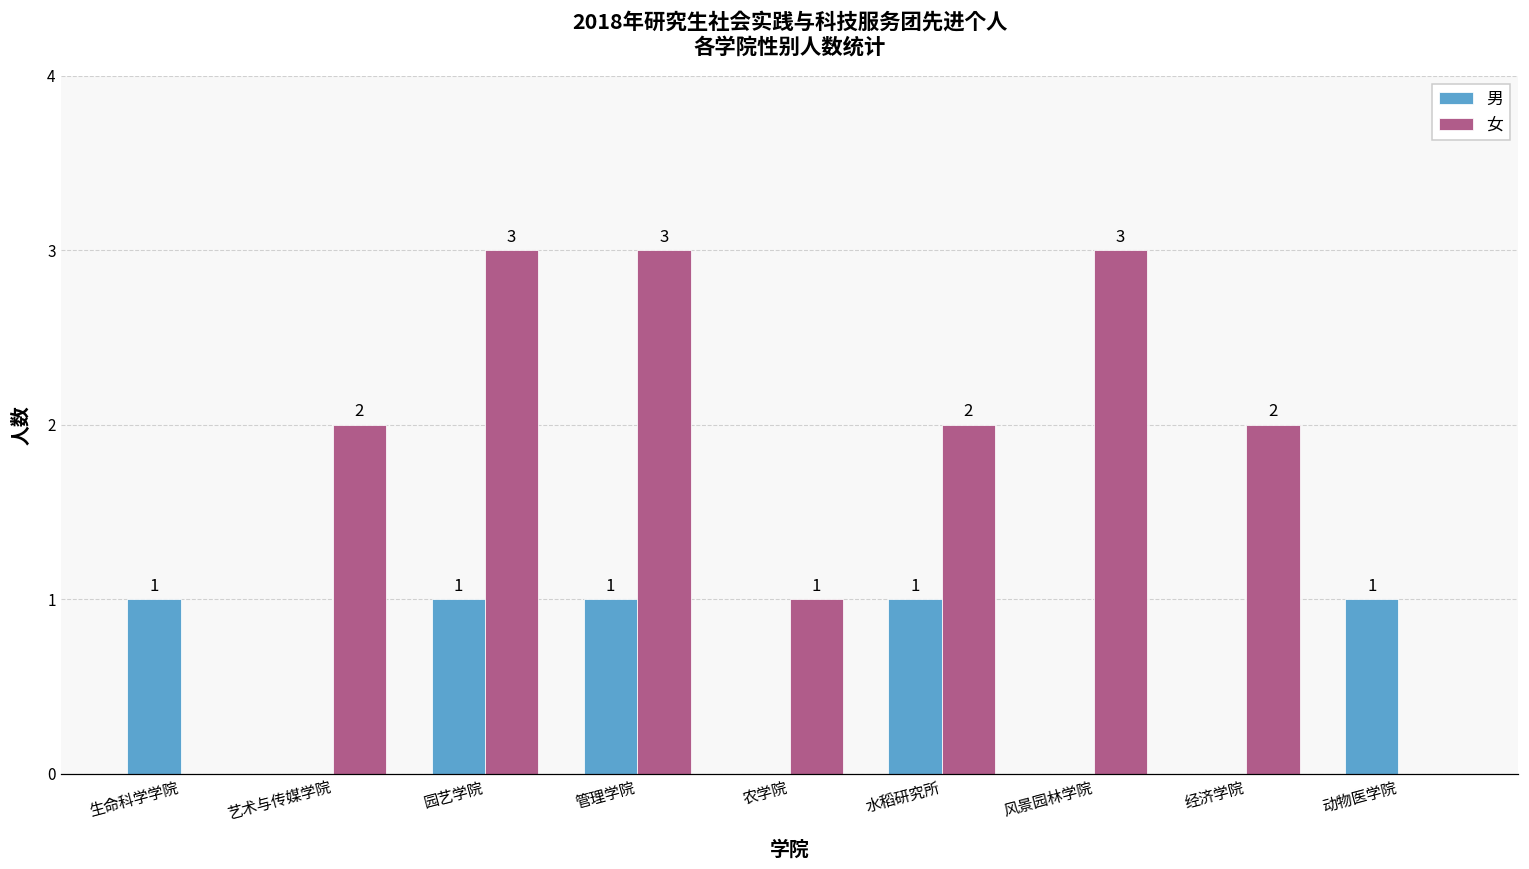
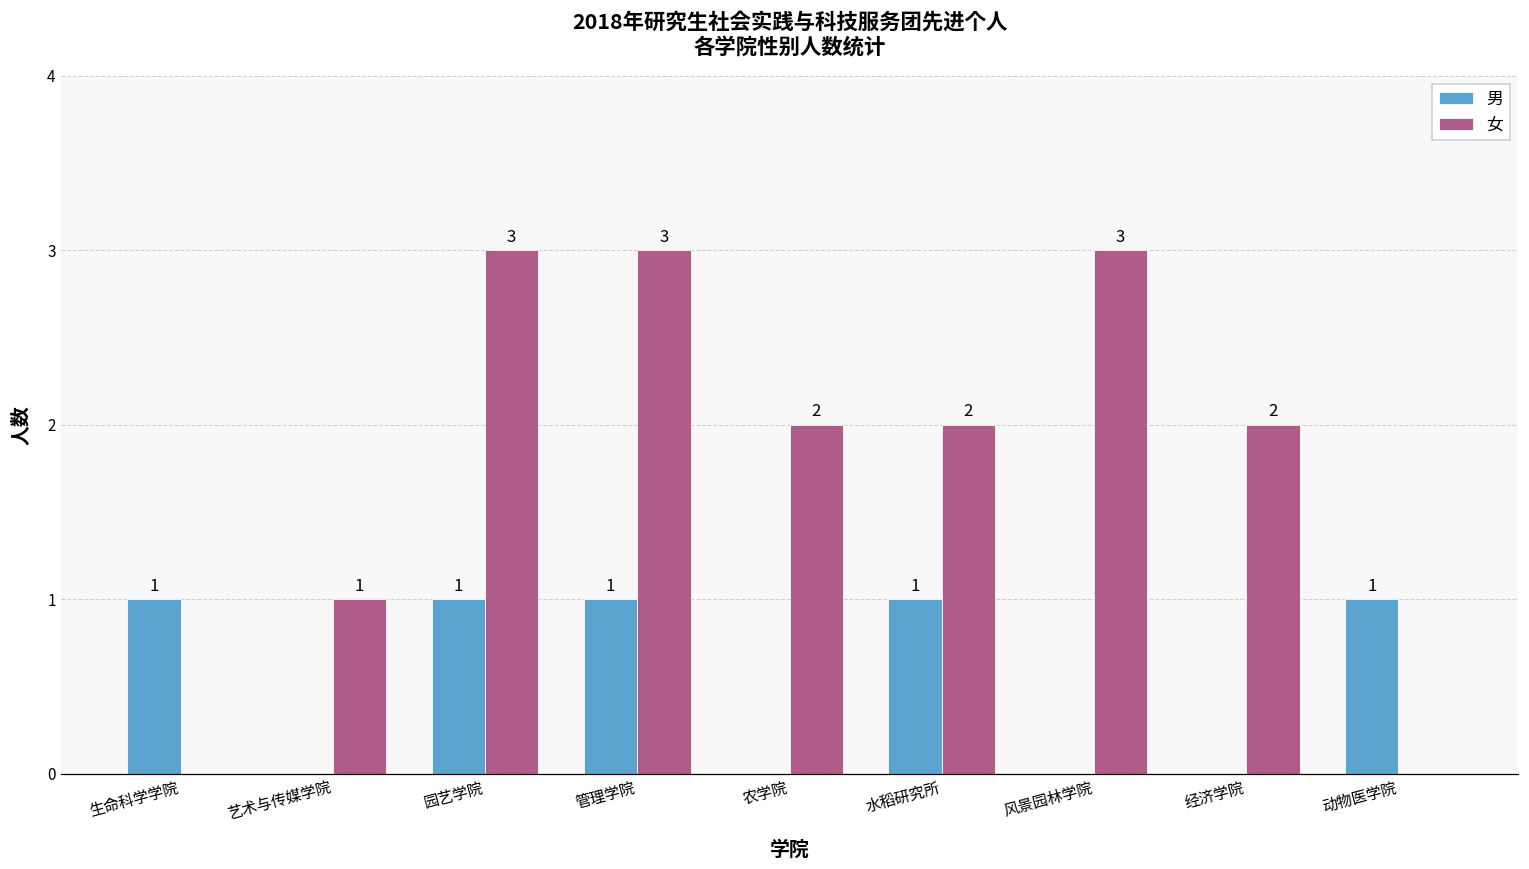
  {
    "男": {
      "生命科学学院": 1,
      "园艺学院": 1,
      "管理学院": 1,
      "水稻研究所": 1,
      "动物医学院": 1
    },
    "女": {
-     "艺术与传媒学院": 2,
+     "艺术与传媒学院": 1,
      "园艺学院": 3,
      "管理学院": 3,
-     "农学院": 1,
+     "农学院": 2,
      "水稻研究所": 2,
      "风景园林学院": 3,
      "经济学院": 2
    }
  }
